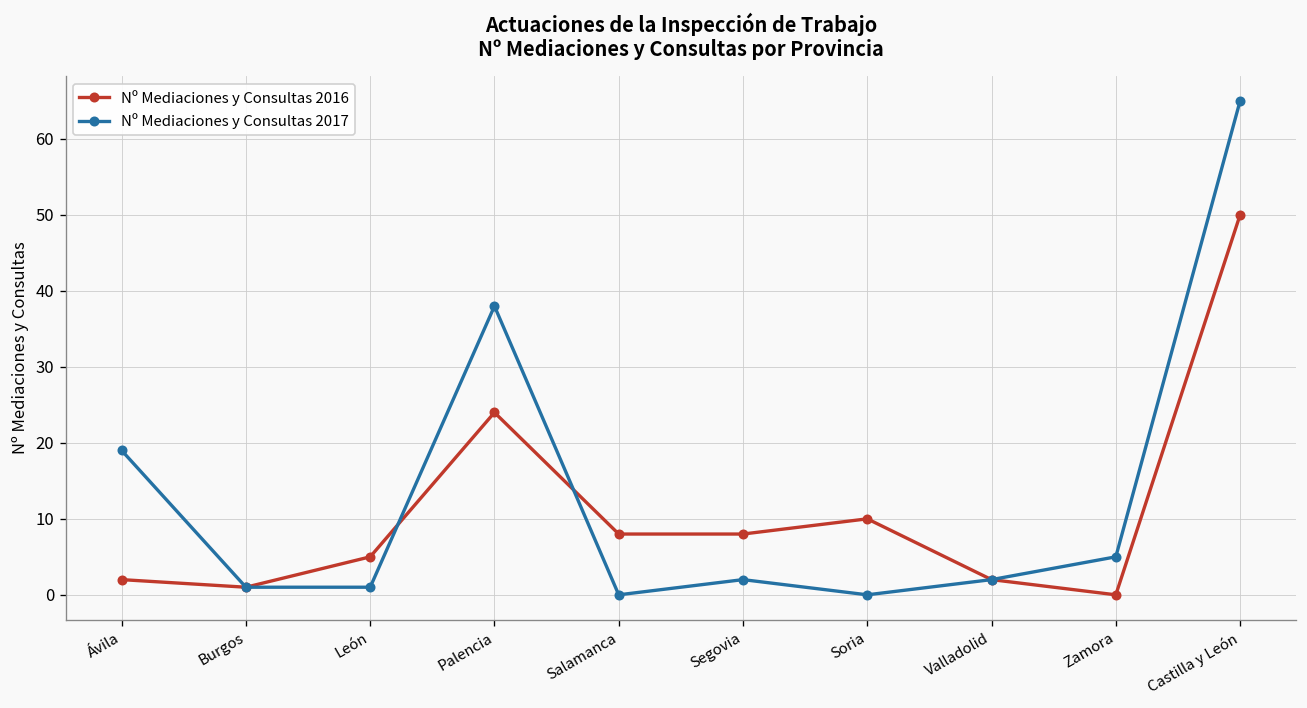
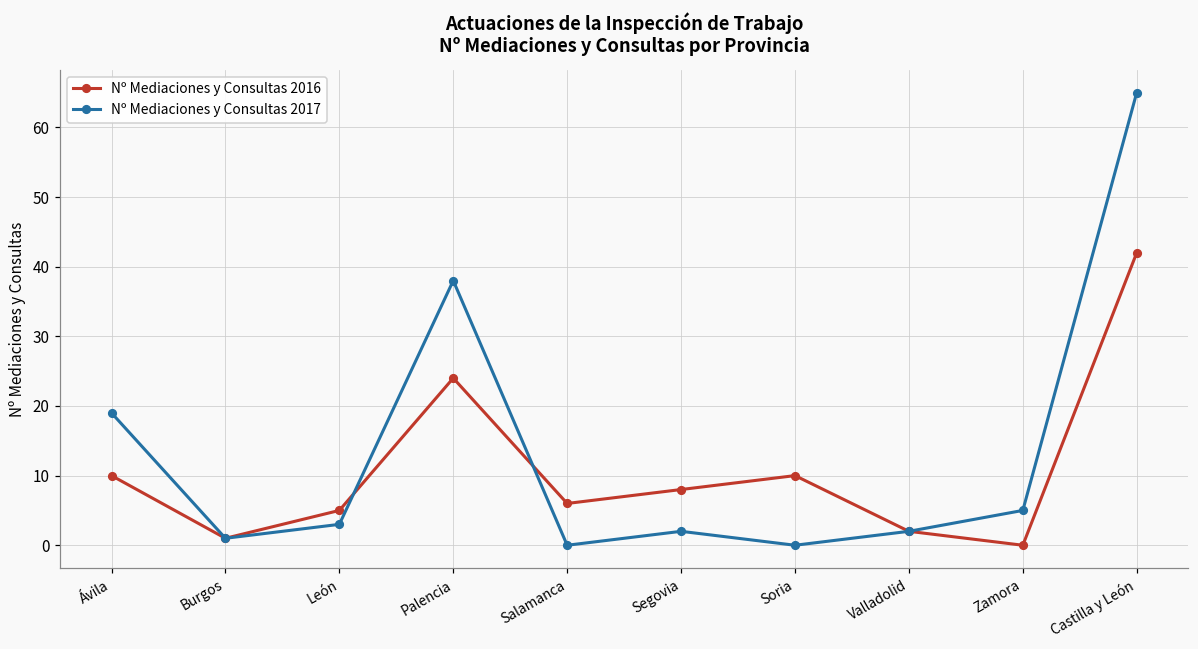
  {
    "Nº Mediaciones y Consultas 2016": {
-     "Ávila": 2,
+     "Ávila": 10,
      "León": 5,
      "Palencia": 24,
-     "Salamanca": 8,
+     "Salamanca": 6,
      "Segovia": 8,
      "Soria": 10,
      "Zamora": 0,
-     "Castilla y León": 50
+     "Castilla y León": 42
    },
    "Nº Mediaciones y Consultas 2017": {
      "Ávila": 19,
-     "León": 1,
+     "León": 3,
      "Palencia": 38,
      "Salamanca": 0,
      "Segovia": 2,
      "Soria": 0,
      "Zamora": 5,
      "Castilla y León": 65
    }
  }
